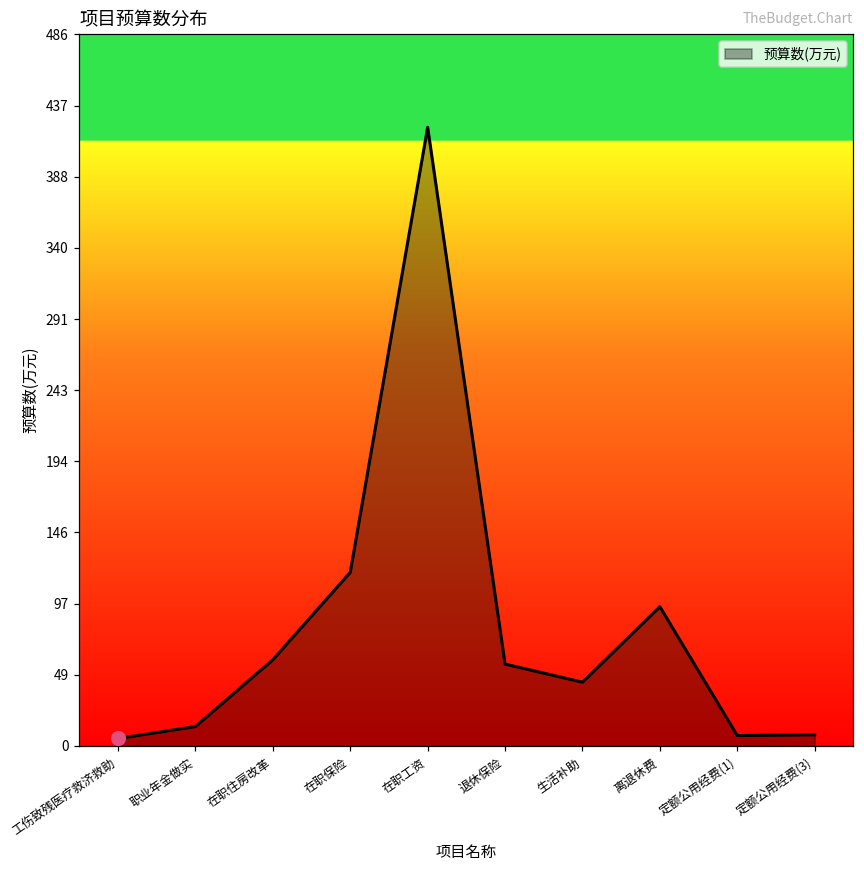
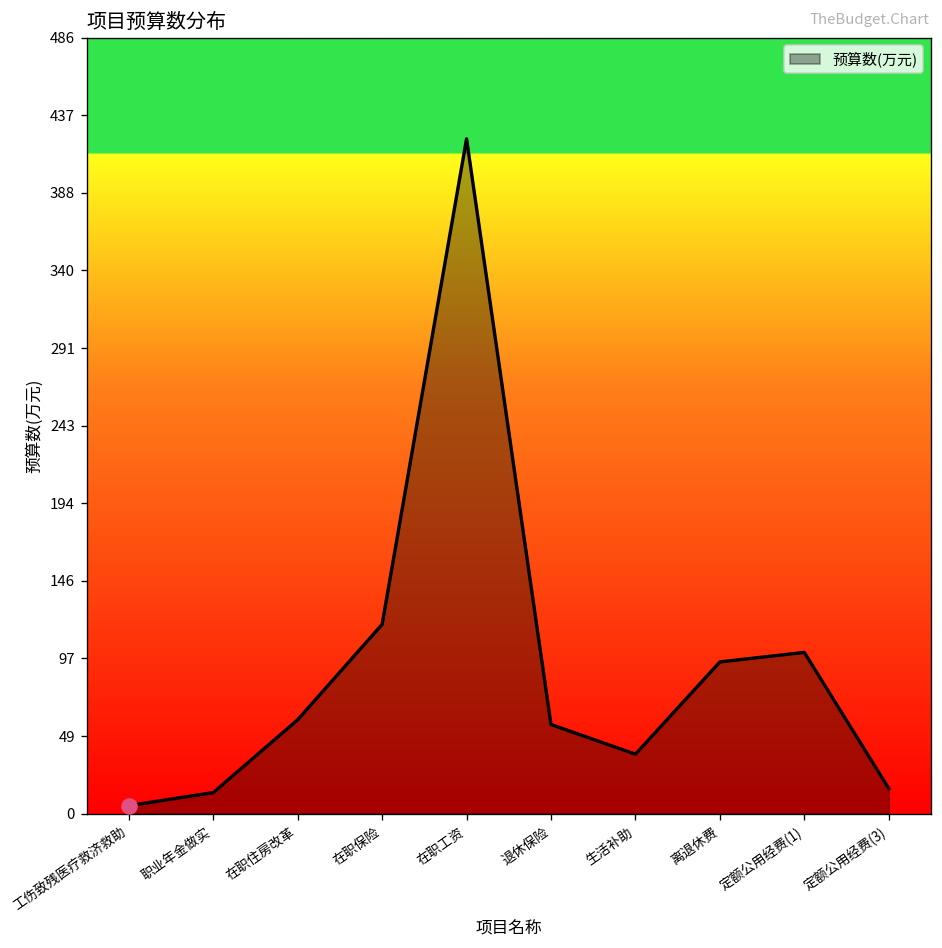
  {
    "预算数(万元)": {
      "职业年金做实": 13,
      "在职住房改革": 59,
      "在职保险": 118,
      "在职工资": 422,
      "退休保险": 56,
-     "生活补助": 43,
+     "生活补助": 37,
      "离退休费": 95,
-     "定额公用经费(1)": 7,
-     "定额公用经费(3)": 8
+     "定额公用经费(1)": 101,
+     "定额公用经费(3)": 16
    }
  }
